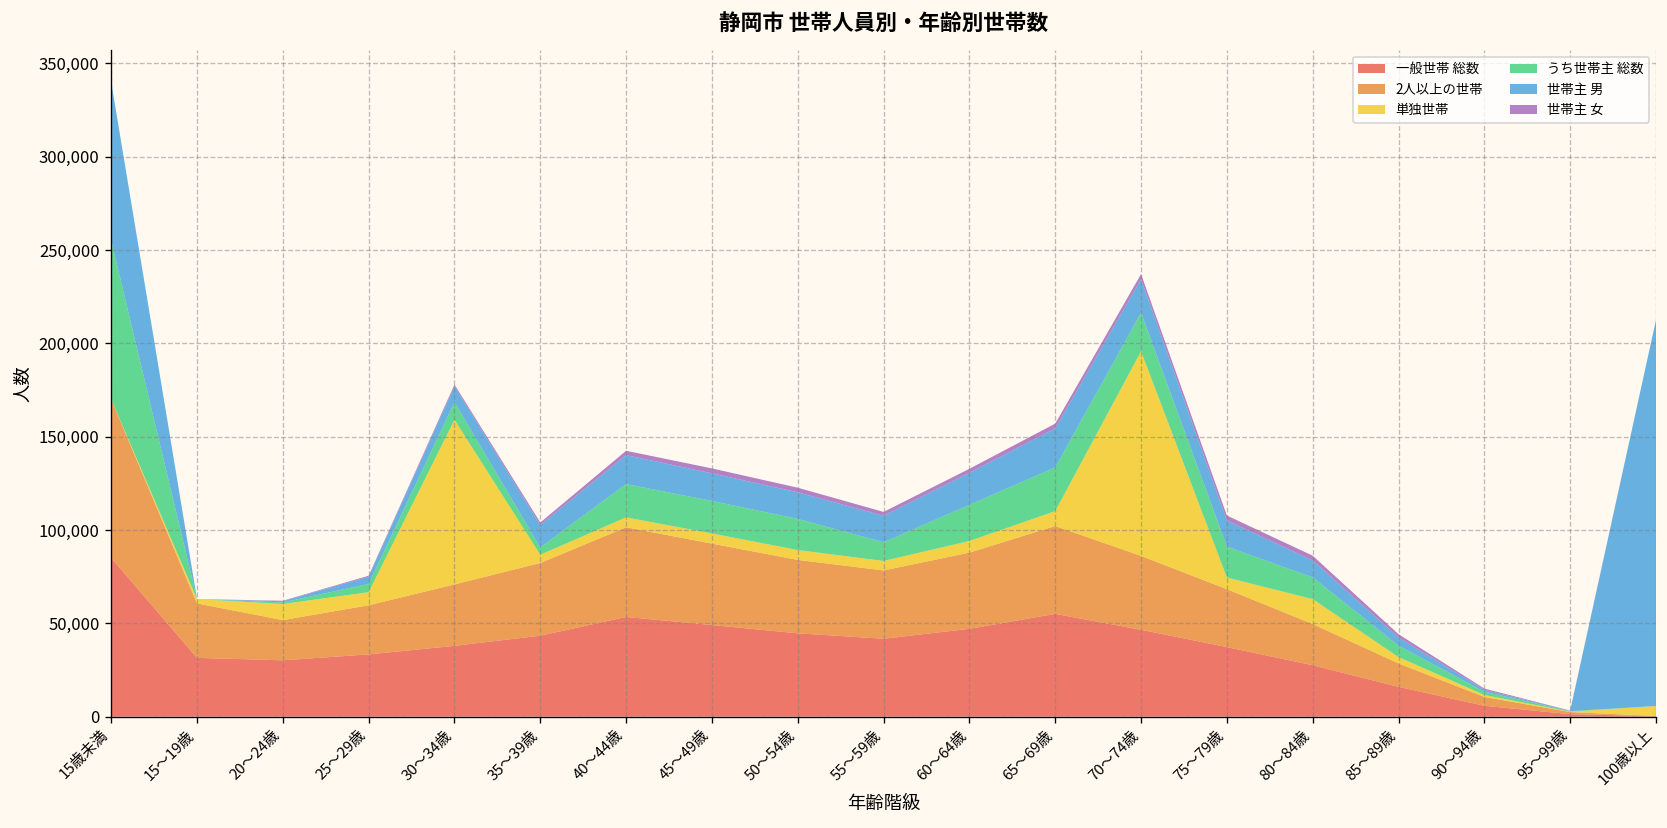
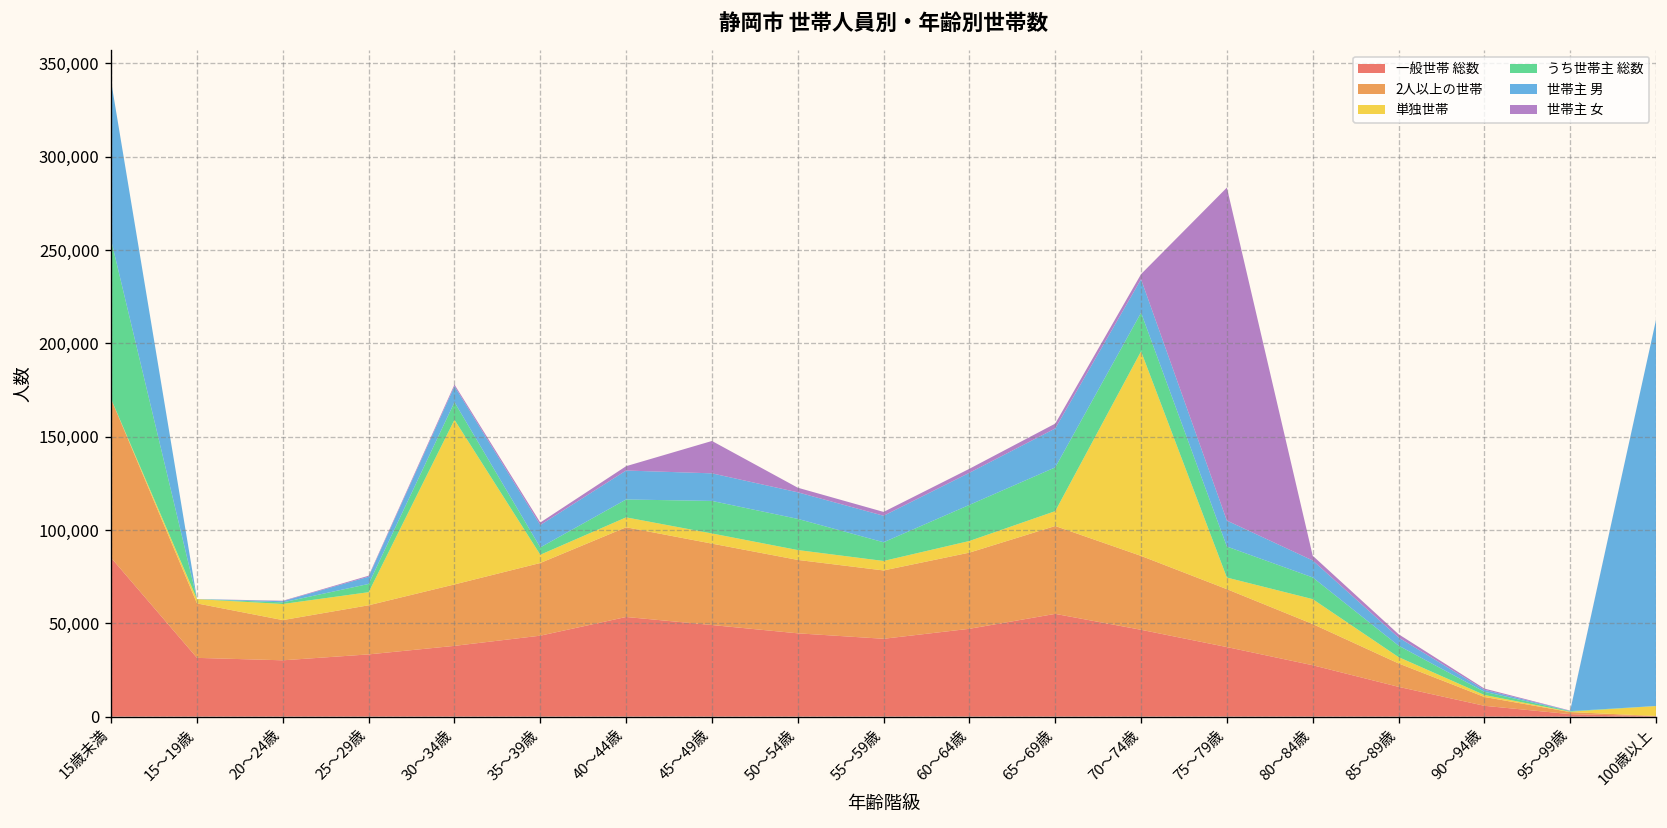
  {
    "単独世帯": {
      "25～29歳": "7,000",
      "30～34歳": "88,000",
      "35～39歳": "4,000",
      "40～44歳": "5,000",
      "45～49歳": "5,000",
      "50～54歳": "5,000",
      "55～59歳": "5,000",
      "60～64歳": "6,000",
      "65～69歳": "8,000",
      "70～74歳": "110,000",
      "75～79歳": "6,000",
      "80～84歳": "13,000",
      "85～89歳": "3,000"
    },
    "うち世帯主 総数": {
      "15歳未満": "85,000",
      "25～29歳": "4,000",
      "30～34歳": "9,000",
      "35～39歳": "4,000",
-     "40～44歳": "18,000",
+     "40～44歳": "10,000",
      "45～49歳": "17,000",
      "50～54歳": "17,000",
      "55～59歳": "10,000",
      "60～64歳": "19,000",
      "65～69歳": "23,000",
      "70～74歳": "21,000",
      "75～79歳": "17,000",
      "80～84歳": "12,000",
      "85～89歳": "6,000"
    },
    "世帯主 男": {
      "40～44歳": "16,000",
      "45～49歳": "15,000",
      "50～54歳": "14,000",
      "55～59歳": "14,000",
      "60～64歳": "17,000",
      "65～69歳": "21,000",
      "70～74歳": "18,000",
      "75～79歳": "14,000",
      "80～84歳": "9,000",
      "85～89歳": "4,000"
    },
    "世帯主 女": {
      "40～44歳": "2,000",
-     "45～49歳": "3,000",
+     "45～49歳": "17,000",
      "50～54歳": "2,000",
      "55～59歳": "2,000",
      "60～64歳": "2,000",
      "65～69歳": "3,000",
      "70～74歳": "3,000",
-     "75～79歳": "3,000",
+     "75～79歳": "178,000",
      "80～84歳": "3,000",
      "85～89歳": "2,000"
    }
  }
